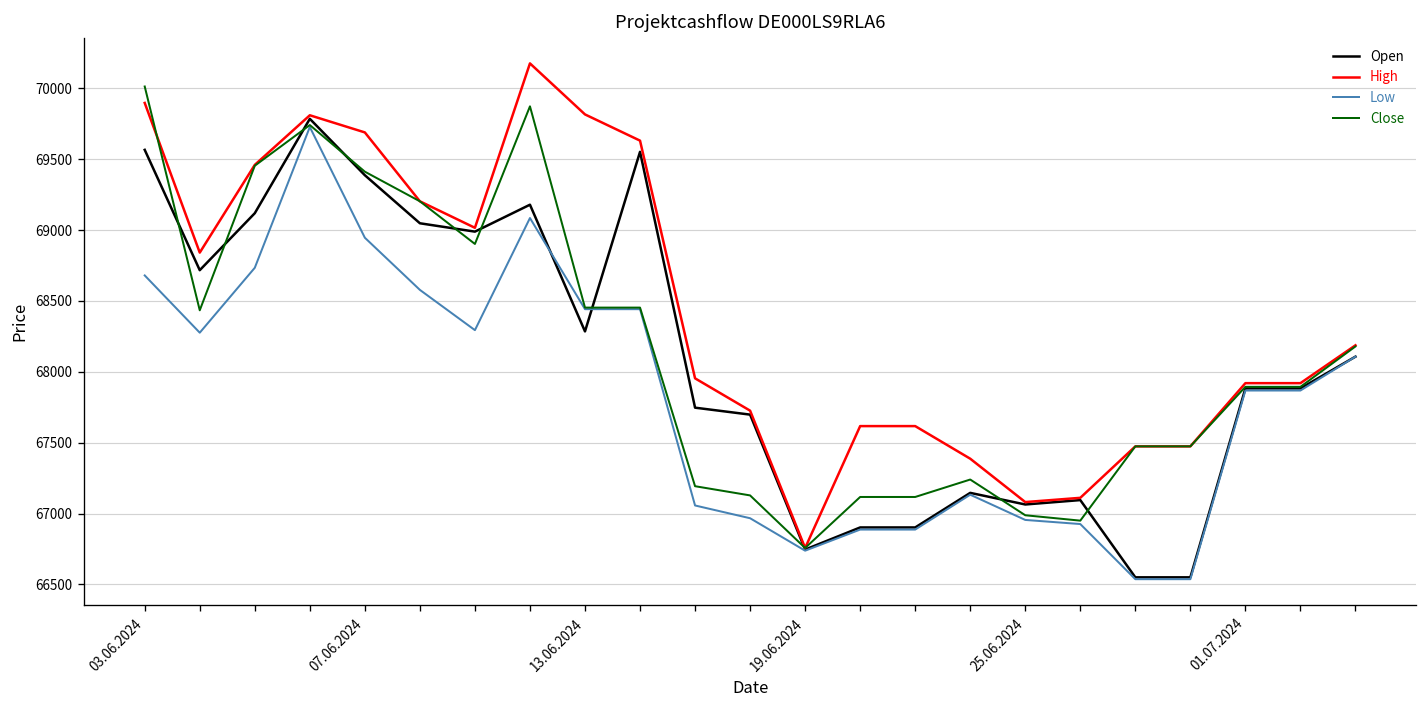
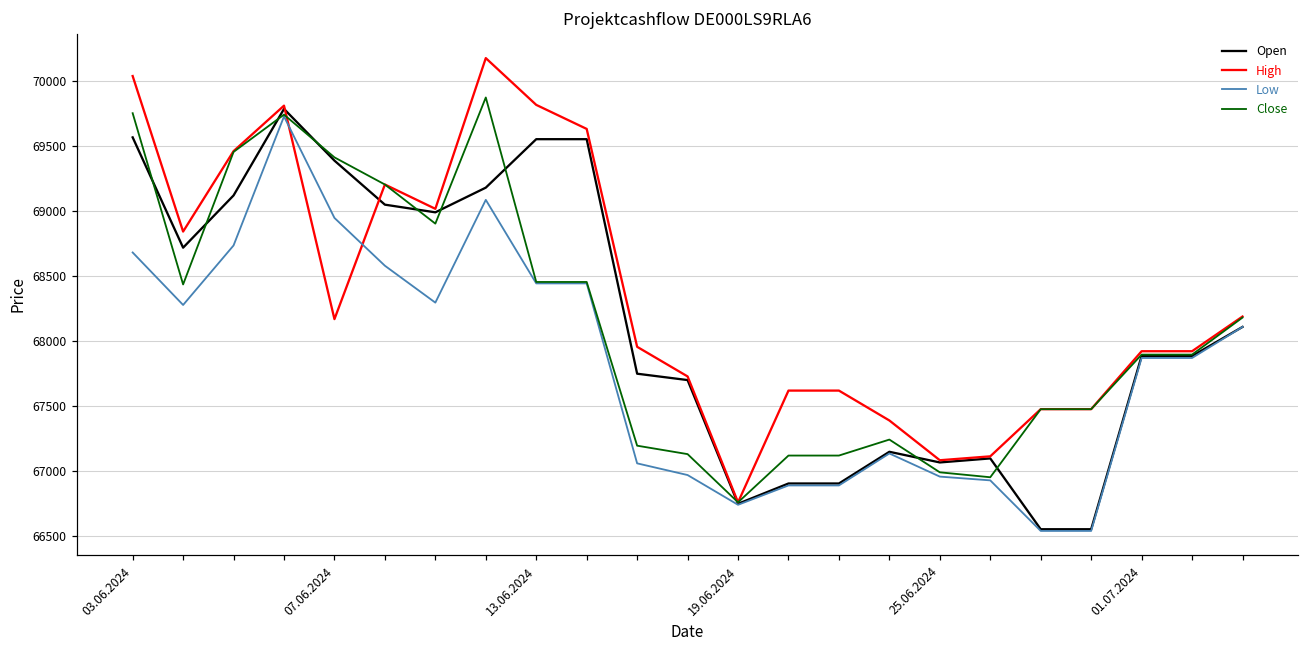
  {
    "Open": {
      "03.06.2024": 69570,
      "07.06.2024": 69390,
-     "13.06.2024": 68290
+     "13.06.2024": 69550
    },
    "High": {
-     "03.06.2024": 69900,
-     "07.06.2024": 69690,
+     "03.06.2024": 70040,
+     "07.06.2024": 68170,
      "13.06.2024": 69820,
      "01.07.2024": 67920
    },
    "Low": {
      "03.06.2024": 68680,
      "07.06.2024": 68950,
      "25.06.2024": 66960
    },
    "Close": {
-     "03.06.2024": 70010,
+     "03.06.2024": 69750,
      "07.06.2024": 69410,
      "25.06.2024": 66990
    }
  }
